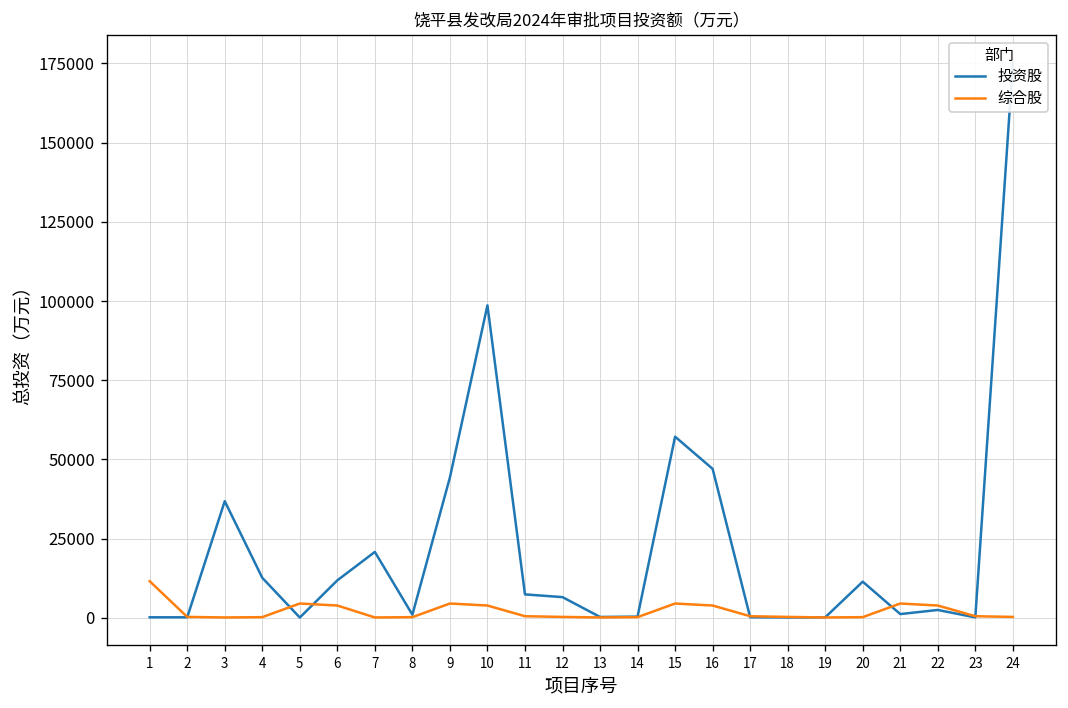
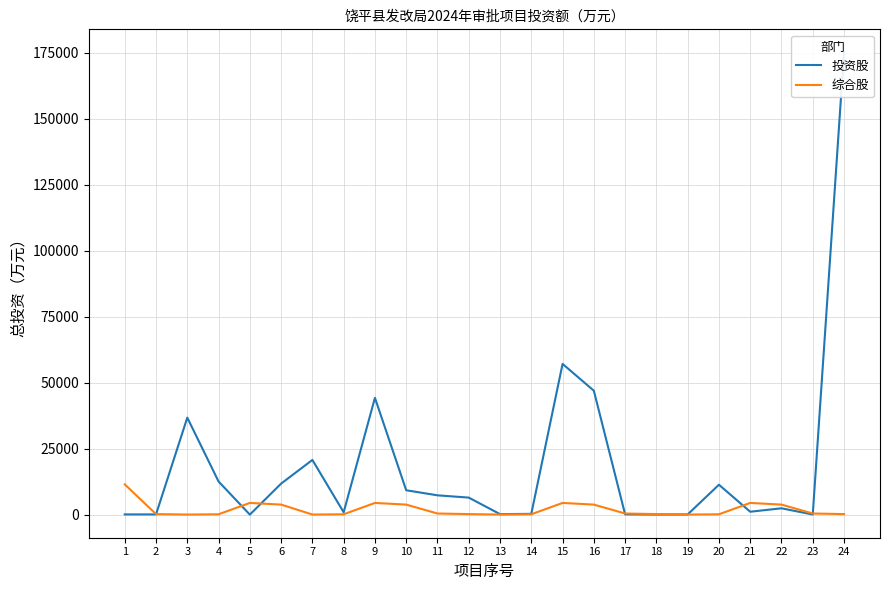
  {
    "投资股": {
      "1": 0,
      "3": 37000,
      "4": 13000,
      "5": 0,
      "6": 12000,
      "7": 21000,
      "9": 44000,
-     "10": 99000,
+     "10": 9000,
      "11": 7000,
      "12": 7000,
      "15": 57000,
      "16": 47000,
      "20": 11000,
      "21": 1000,
      "22": 2000
    },
    "综合股": {
      "1": 12000,
      "3": 0,
      "4": 0,
      "5": 5000,
      "6": 4000,
      "7": 0,
      "9": 5000,
      "10": 4000,
      "11": 1000,
      "12": 0,
      "15": 5000,
      "16": 4000,
      "20": 0,
      "21": 5000,
      "22": 4000,
      "24": 0
    }
  }
